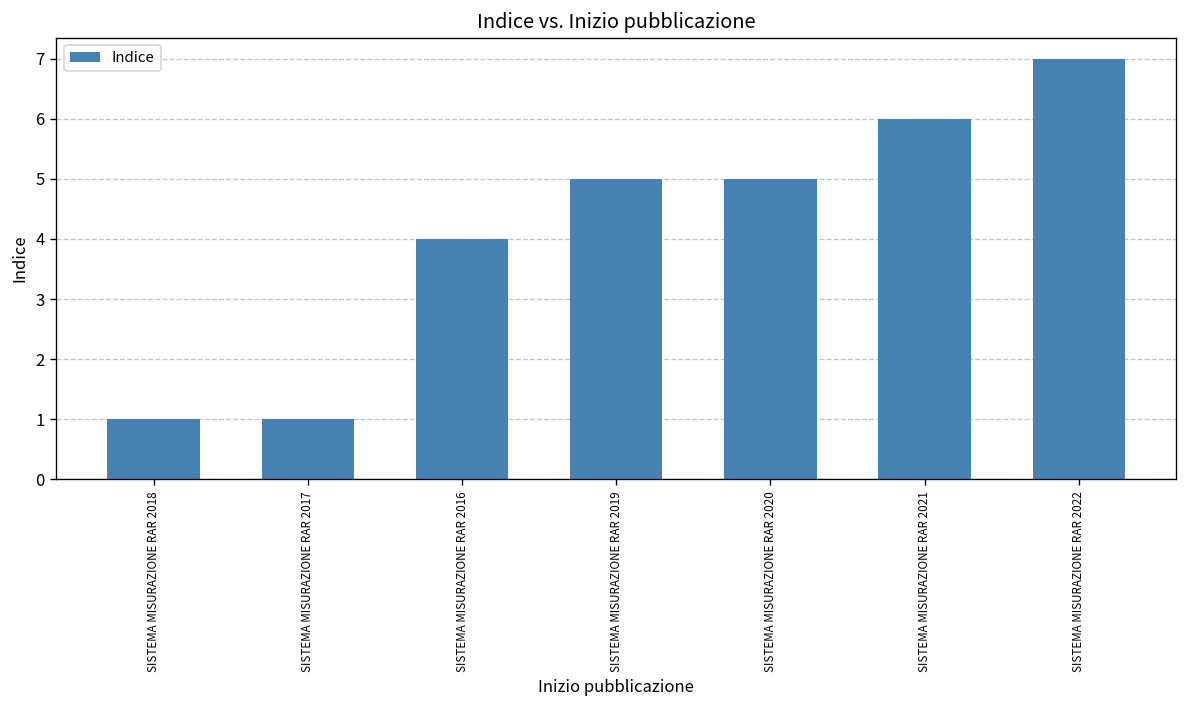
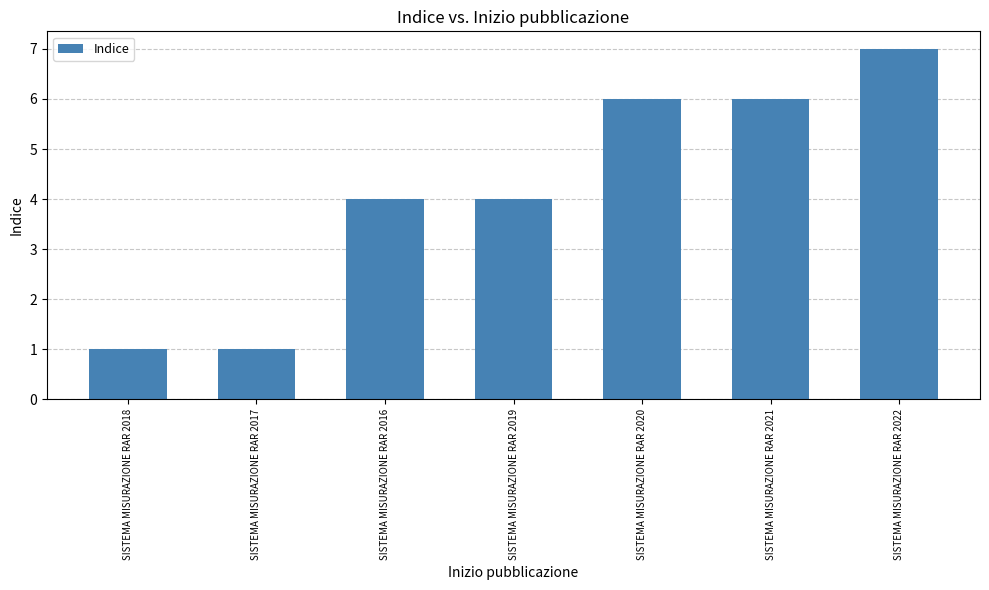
  {
    "SISTEMA MISURAZIONE RAR 2018": 1,
    "SISTEMA MISURAZIONE RAR 2017": 1,
    "SISTEMA MISURAZIONE RAR 2016": 4,
-   "SISTEMA MISURAZIONE RAR 2019": 5,
-   "SISTEMA MISURAZIONE RAR 2020": 5,
+   "SISTEMA MISURAZIONE RAR 2019": 4,
+   "SISTEMA MISURAZIONE RAR 2020": 6,
    "SISTEMA MISURAZIONE RAR 2021": 6,
    "SISTEMA MISURAZIONE RAR 2022": 7
  }
